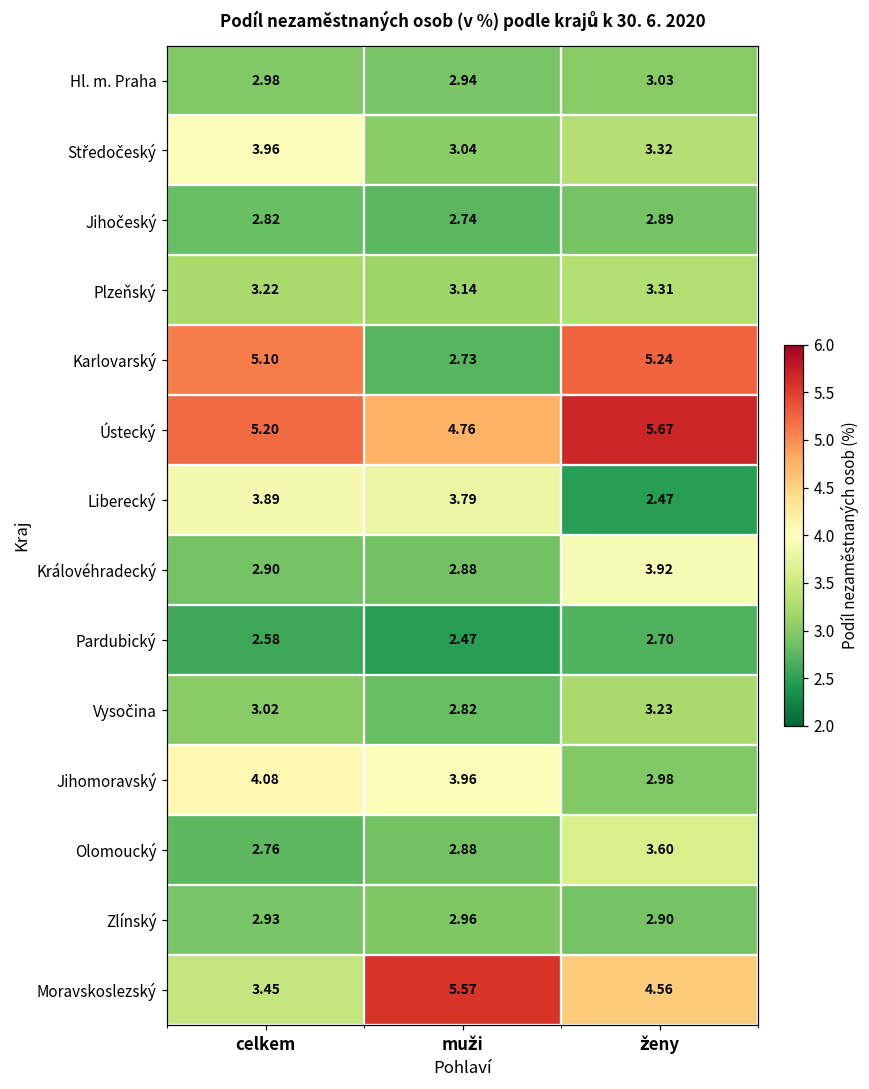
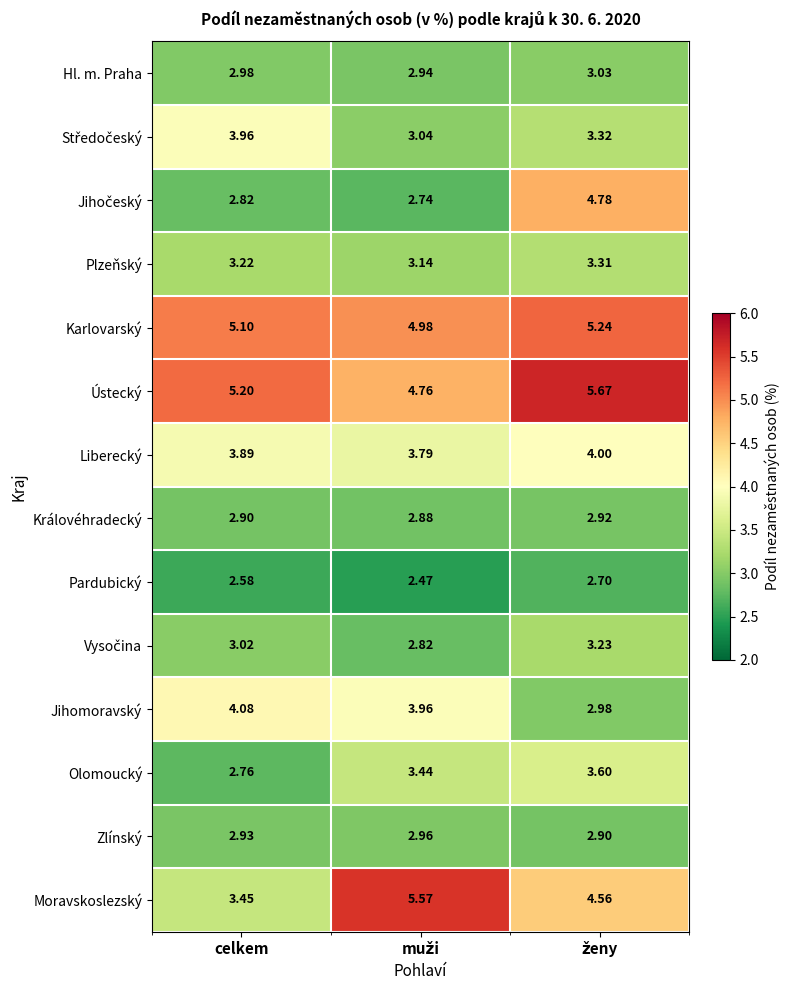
  {
    "Hl. m. Praha": {
      "celkem": 2.98,
      "muži": 2.94,
      "ženy": 3.03
    },
    "Středočeský": {
      "celkem": 3.96,
      "muži": 3.04,
      "ženy": 3.32
    },
    "Jihočeský": {
      "celkem": 2.82,
      "muži": 2.74,
-     "ženy": 2.89
+     "ženy": 4.78
    },
    "Plzeňský": {
      "celkem": 3.22,
      "muži": 3.14,
      "ženy": 3.31
    },
    "Karlovarský": {
      "celkem": 5.10,
-     "muži": 2.73,
+     "muži": 4.98,
      "ženy": 5.24
    },
    "Ústecký": {
      "celkem": 5.20,
      "muži": 4.76,
      "ženy": 5.67
    },
    "Liberecký": {
      "celkem": 3.89,
      "muži": 3.79,
-     "ženy": 2.47
+     "ženy": 4.00
    },
    "Královéhradecký": {
      "celkem": 2.90,
      "muži": 2.88,
-     "ženy": 3.92
+     "ženy": 2.92
    },
    "Pardubický": {
      "celkem": 2.58,
      "muži": 2.47,
      "ženy": 2.70
    },
    "Vysočina": {
      "celkem": 3.02,
      "muži": 2.82,
      "ženy": 3.23
    },
    "Jihomoravský": {
      "celkem": 4.08,
      "muži": 3.96,
      "ženy": 2.98
    },
    "Olomoucký": {
      "celkem": 2.76,
-     "muži": 2.88,
+     "muži": 3.44,
      "ženy": 3.60
    },
    "Zlínský": {
      "celkem": 2.93,
      "muži": 2.96,
      "ženy": 2.90
    },
    "Moravskoslezský": {
      "celkem": 3.45,
      "muži": 5.57,
      "ženy": 4.56
    }
  }
